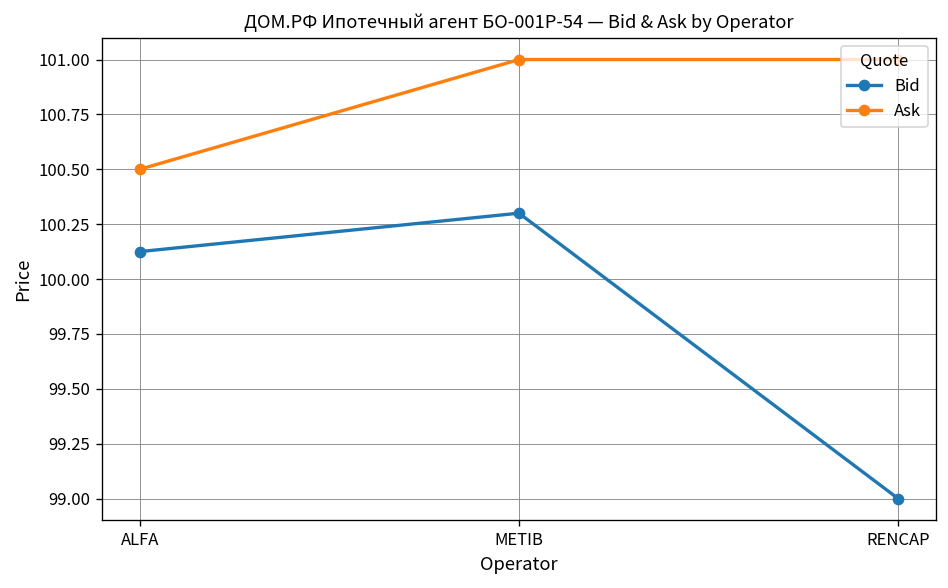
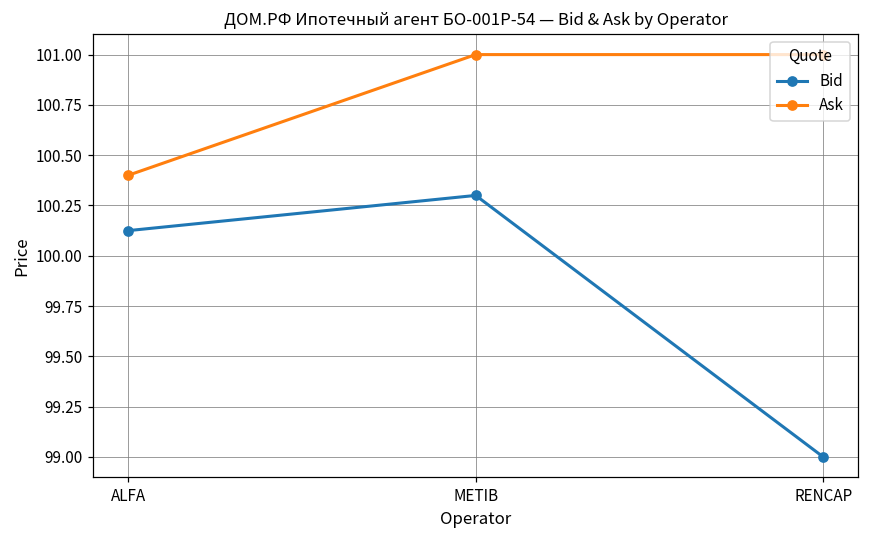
  {
    "Bid": {
      "ALFA": 100.13,
      "METIB": 100.3,
      "RENCAP": 99.0
    },
    "Ask": {
-     "ALFA": 100.5,
+     "ALFA": 100.4,
      "METIB": 101.0
    }
  }
